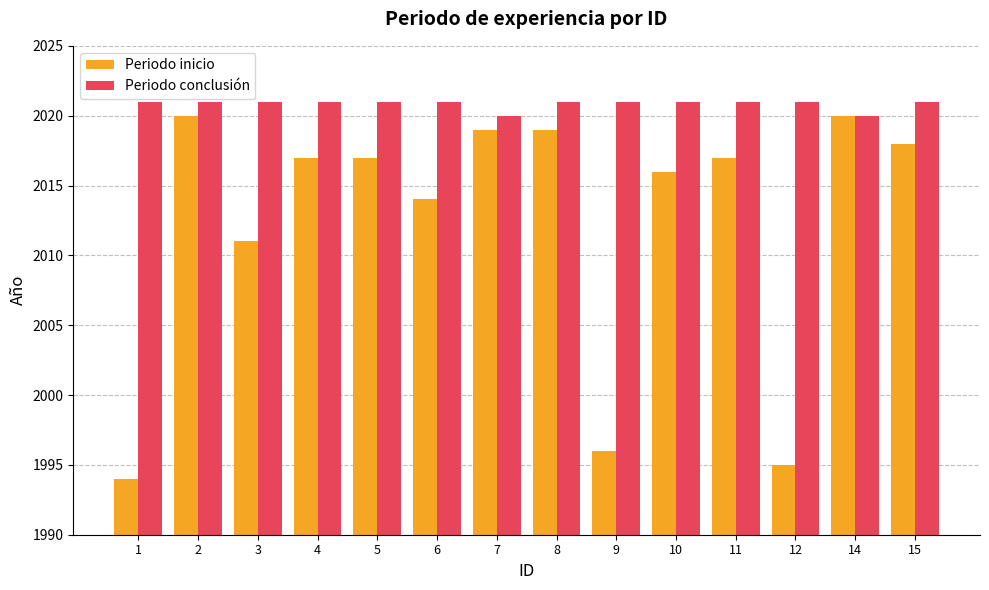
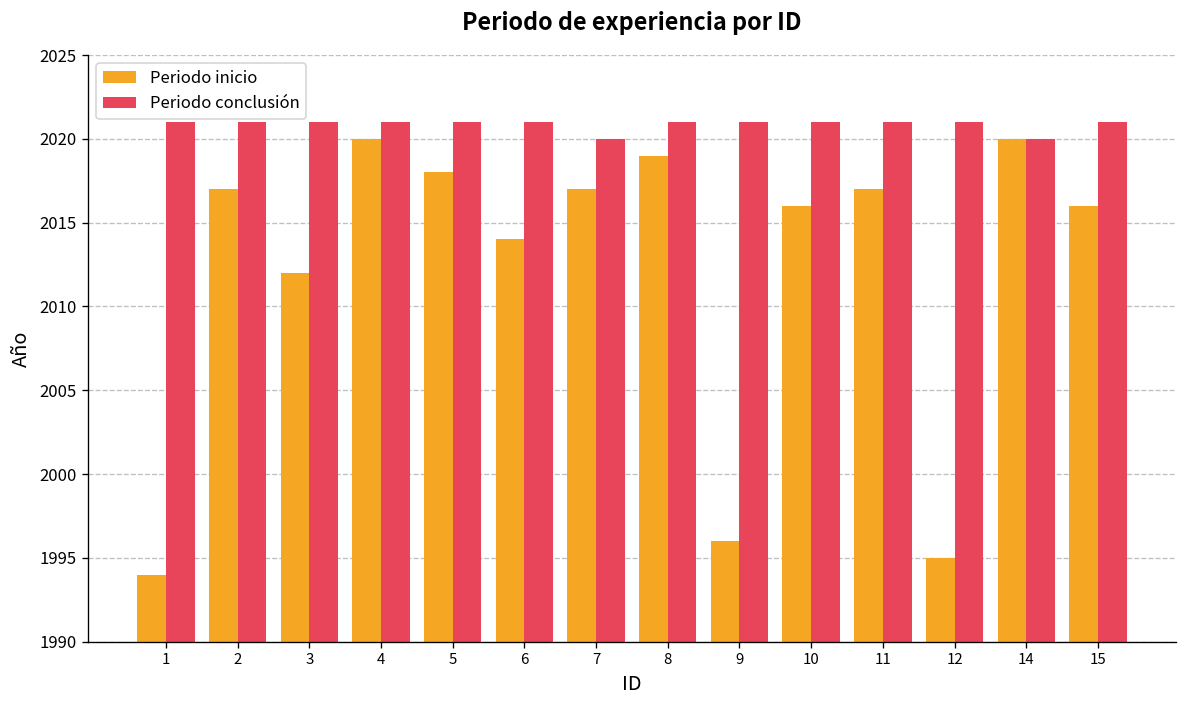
  {
    "Periodo inicio": {
      "1": 1994,
-     "2": 2020,
-     "3": 2011,
-     "4": 2017,
-     "5": 2017,
+     "2": 2017,
+     "3": 2012,
+     "4": 2020,
+     "5": 2018,
      "6": 2014,
-     "7": 2019,
+     "7": 2017,
      "8": 2019,
      "9": 1996,
      "10": 2016,
      "11": 2017,
      "12": 1995,
      "14": 2020,
-     "15": 2018
+     "15": 2016
    },
    "Periodo conclusión": {
      "1": 2021,
      "2": 2021,
      "3": 2021,
      "4": 2021,
      "5": 2021,
      "6": 2021,
      "7": 2020,
      "8": 2021,
      "9": 2021,
      "10": 2021,
      "11": 2021,
      "12": 2021,
      "14": 2020,
      "15": 2021
    }
  }
